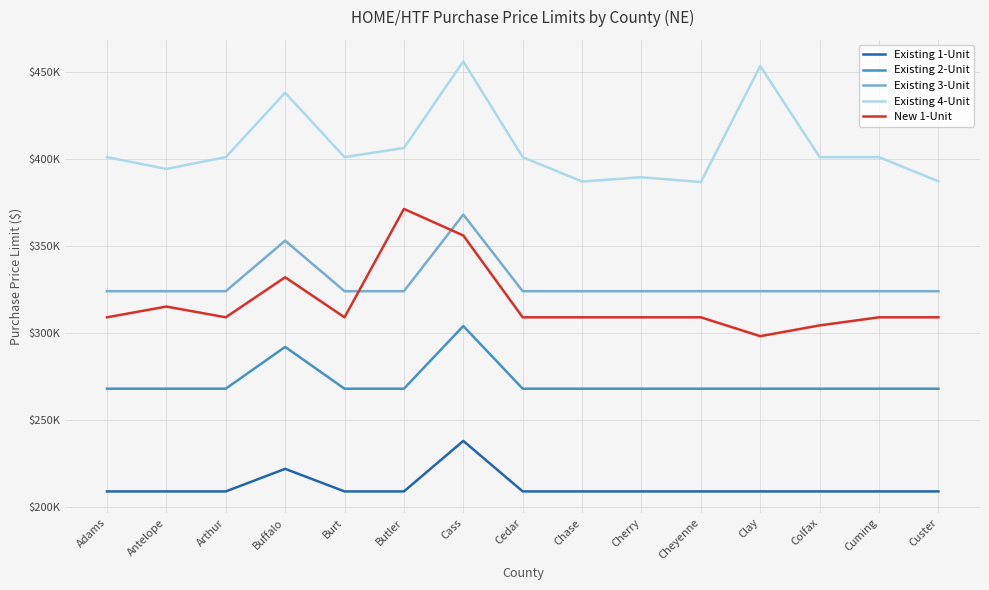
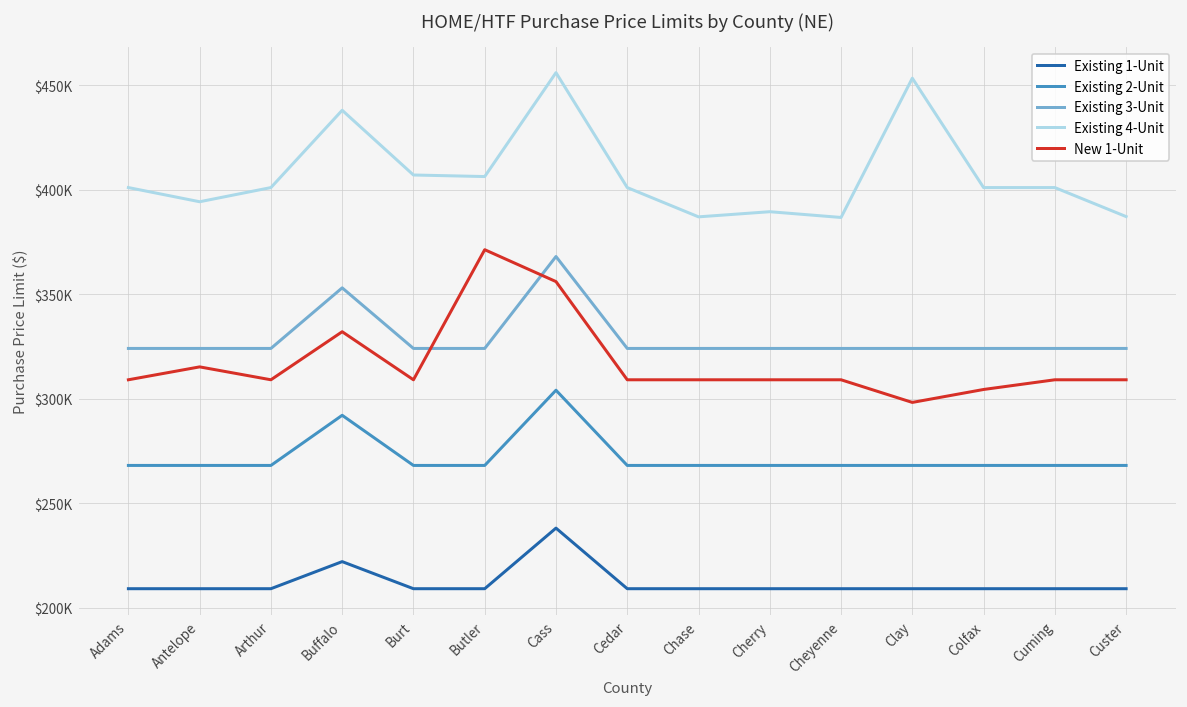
  {
    "Existing 1-Unit": {
      "Adams": "$209000",
      "Antelope": "$209000",
      "Arthur": "$209000",
      "Buffalo": "$222000",
      "Burt": "$209000",
      "Butler": "$209000",
      "Cass": "$238000",
      "Cedar": "$209000",
      "Chase": "$209000",
      "Cherry": "$209000",
      "Cheyenne": "$209000",
      "Clay": "$209000",
      "Colfax": "$209000",
      "Cuming": "$209000",
      "Custer": "$209000"
    },
    "Existing 4-Unit": {
      "Adams": "$401000",
      "Antelope": "$394000",
      "Arthur": "$401000",
      "Buffalo": "$438000",
-     "Burt": "$401000",
+     "Burt": "$407000",
      "Butler": "$406000",
      "Cass": "$456000",
      "Cedar": "$401000",
      "Chase": "$387000",
      "Cherry": "$389000",
      "Cheyenne": "$387000",
      "Clay": "$453000",
      "Colfax": "$401000",
      "Cuming": "$401000",
      "Custer": "$387000"
    },
    "New 1-Unit": {
      "Adams": "$309000",
      "Antelope": "$315000",
      "Arthur": "$309000",
      "Buffalo": "$332000",
      "Burt": "$309000",
      "Butler": "$371000",
      "Cass": "$356000",
      "Cedar": "$309000",
      "Chase": "$309000",
      "Cherry": "$309000",
      "Cheyenne": "$309000",
      "Clay": "$298000",
      "Colfax": "$304000",
      "Cuming": "$309000",
      "Custer": "$309000"
    }
  }
